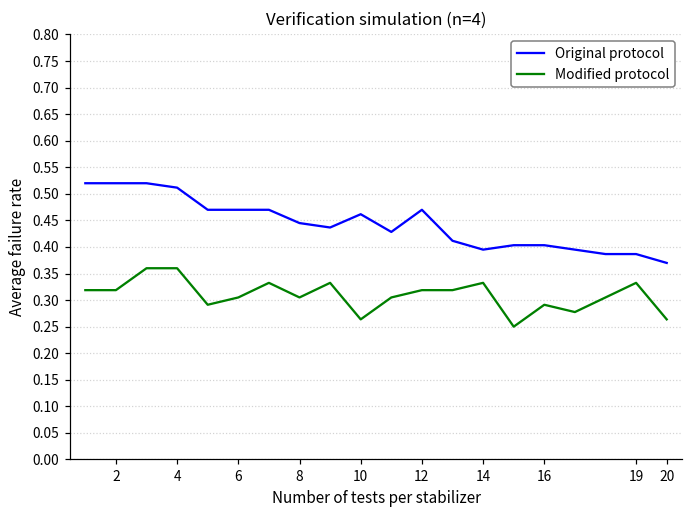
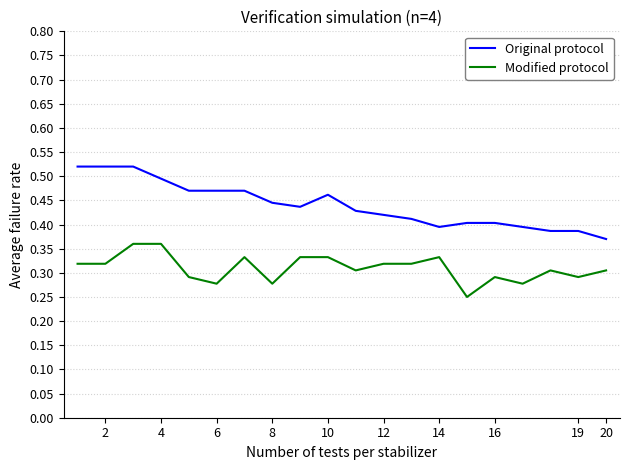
  {
    "Original protocol": {
      "2": 0.52,
-     "4": 0.51,
+     "4": 0.50,
      "6": 0.47,
      "8": 0.45,
      "10": 0.46,
-     "12": 0.47,
+     "12": 0.42,
      "14": 0.40,
      "16": 0.40,
      "19": 0.39,
      "20": 0.37
    },
    "Modified protocol": {
      "2": 0.32,
      "4": 0.36,
-     "6": 0.31,
-     "8": 0.31,
-     "10": 0.26,
+     "6": 0.28,
+     "8": 0.28,
+     "10": 0.33,
      "12": 0.32,
      "14": 0.33,
      "16": 0.29,
-     "19": 0.33,
-     "20": 0.26
+     "19": 0.29,
+     "20": 0.31
    }
  }
